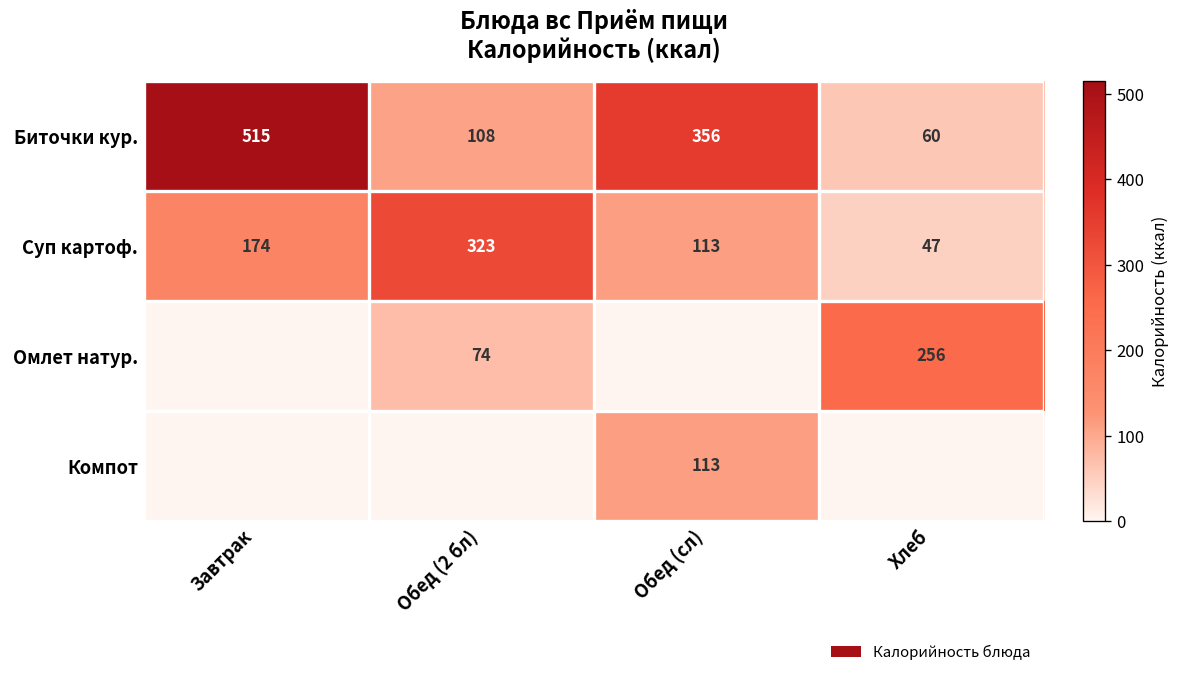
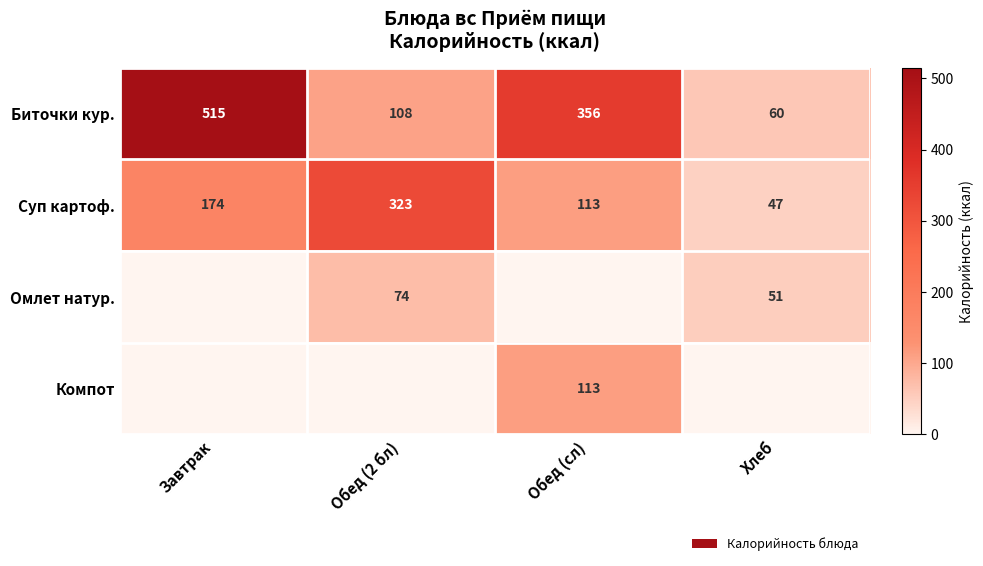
  {
    "Биточки кур.": {
      "Завтрак": 515,
      "Обед (2 бл)": 108,
      "Обед (сл)": 356,
      "Хлеб": 60
    },
    "Суп картоф.": {
      "Завтрак": 174,
      "Обед (2 бл)": 323,
      "Обед (сл)": 113,
      "Хлеб": 47
    },
    "Омлет натур.": {
      "Обед (2 бл)": 74,
-     "Хлеб": 256
+     "Хлеб": 51
    },
    "Компот": {
      "Обед (сл)": 113
    }
  }
